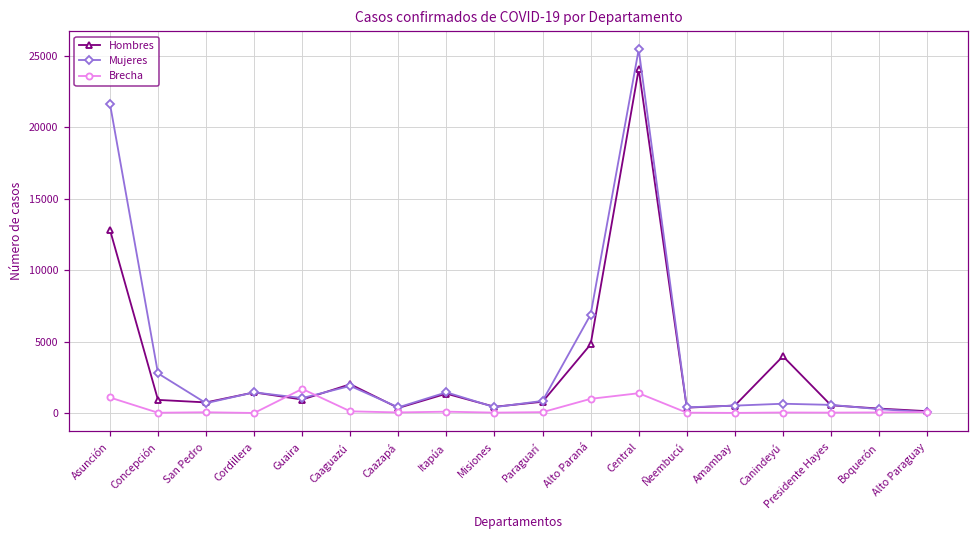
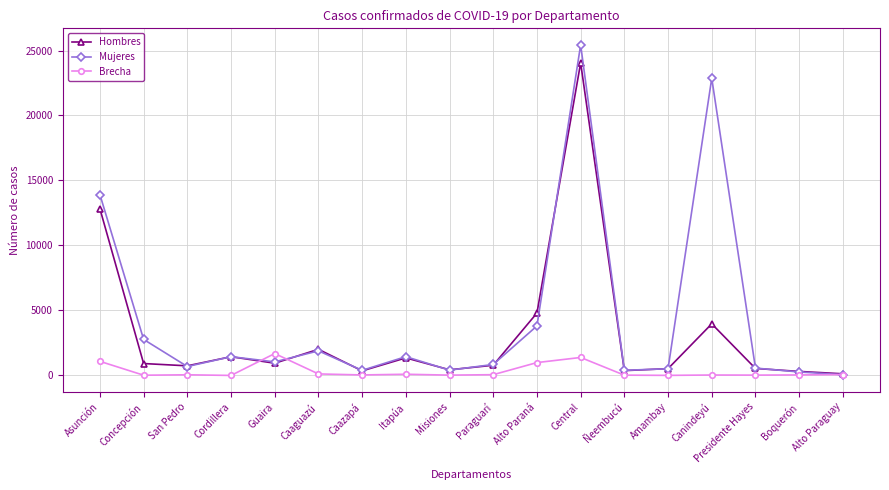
  {
    "Hombres": {
      "Asunción": 12800,
      "Concepción": 900,
      "Alto Paraná": 4800,
      "Central": 24000,
      "Canindeyú": 4000
    },
    "Mujeres": {
-     "Asunción": 21600,
+     "Asunción": 13900,
      "Concepción": 2800,
-     "Alto Paraná": 6900,
+     "Alto Paraná": 3800,
      "Central": 25400,
-     "Canindeyú": 700
+     "Canindeyú": 22900
    },
    "Brecha": {
      "Asunción": 1100,
      "Concepción": 0,
      "San Pedro": 100,
      "Cordillera": 0,
      "Guaira": 1700,
      "Caaguazú": 100,
      "Caazapá": 0,
      "Itapúa": 100,
      "Misiones": 0,
      "Paraguarí": 100,
      "Alto Paraná": 1000,
      "Central": 1400,
      "Ñeembucú": 0,
      "Amambay": 0,
      "Canindeyú": 0,
      "Presidente Hayes": 0,
      "Boquerón": 0
    }
  }
